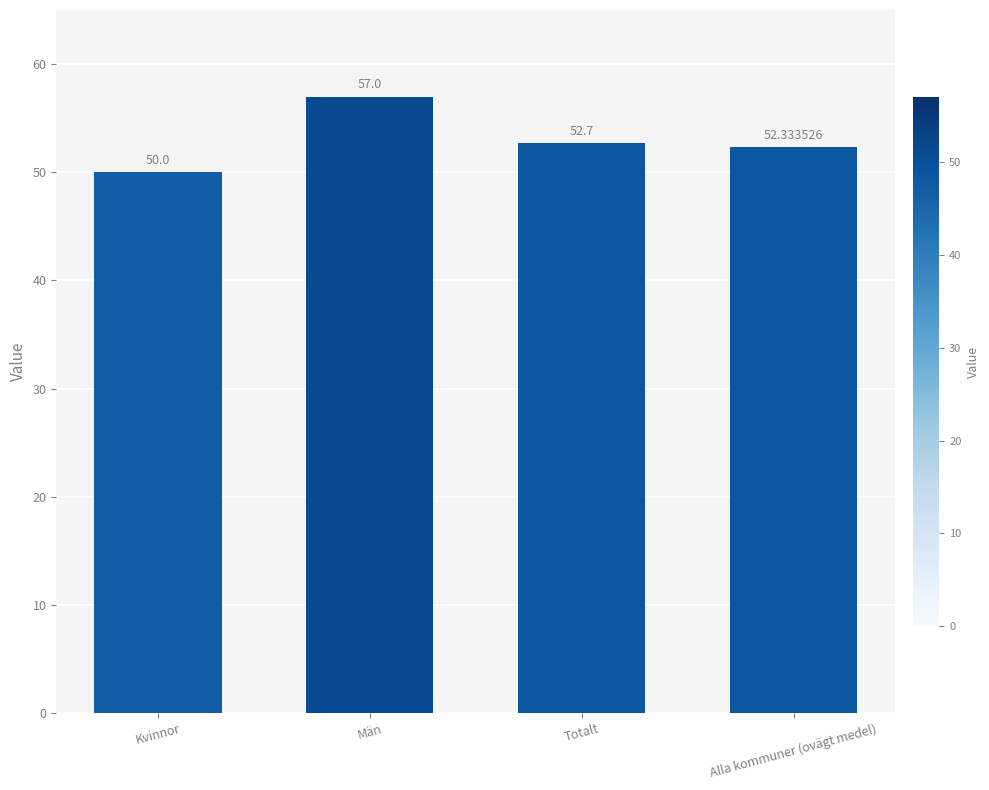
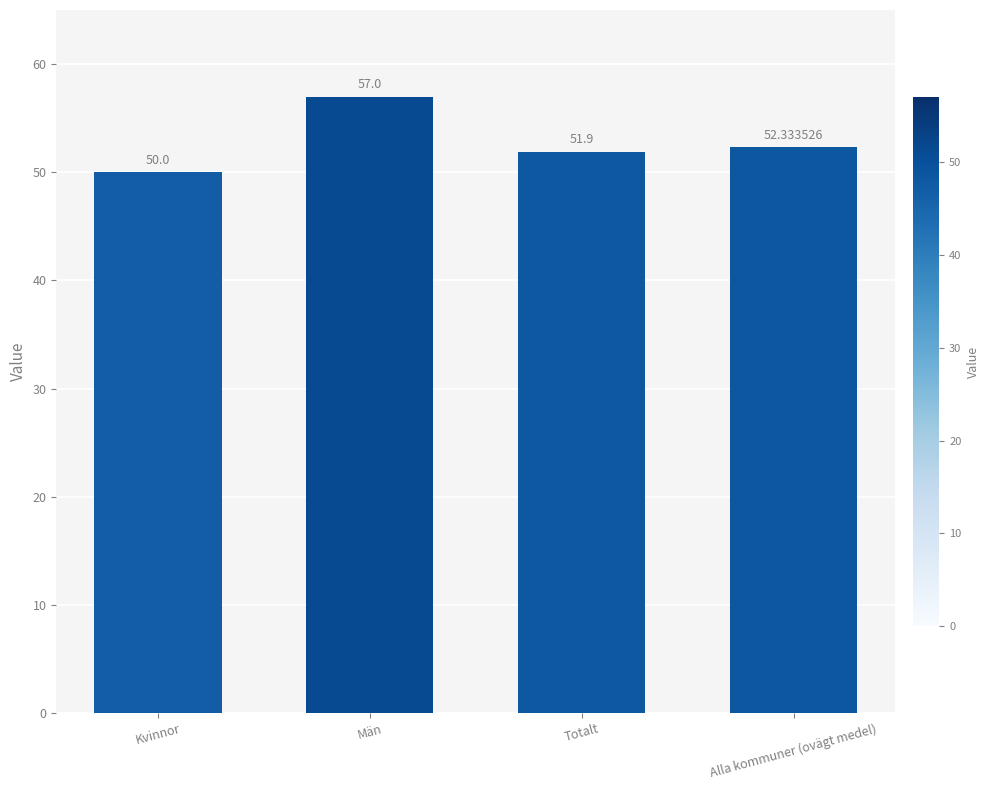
  {
    "Kvinnor": 50.0,
    "Män": 57.0,
-   "Totalt": 52.7,
+   "Totalt": 51.9,
    "Alla kommuner (ovägt medel)": 52.333526
  }
